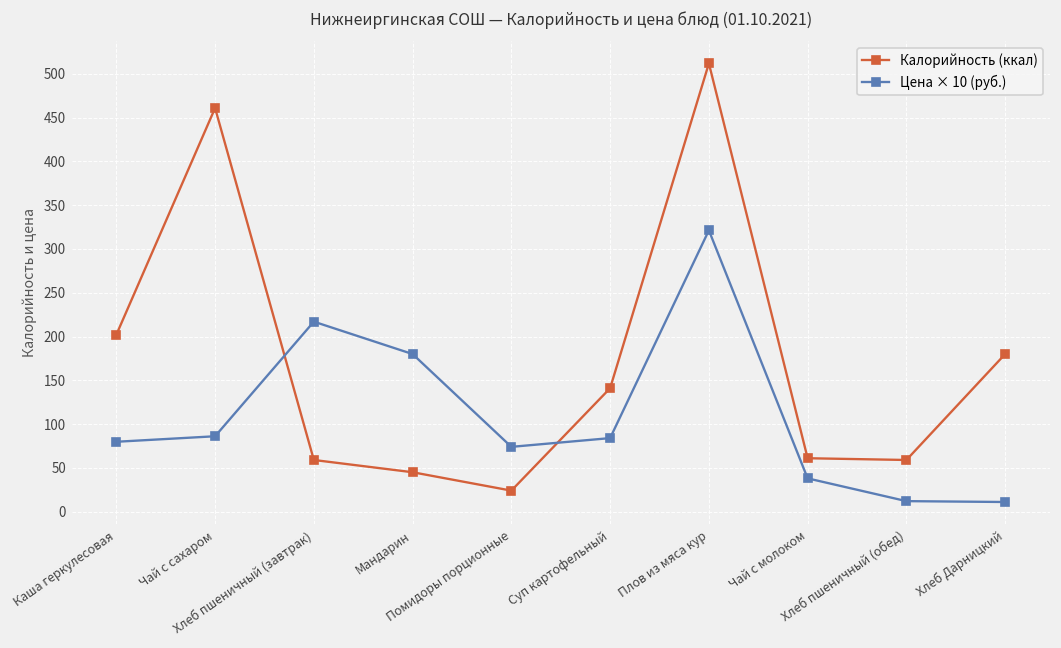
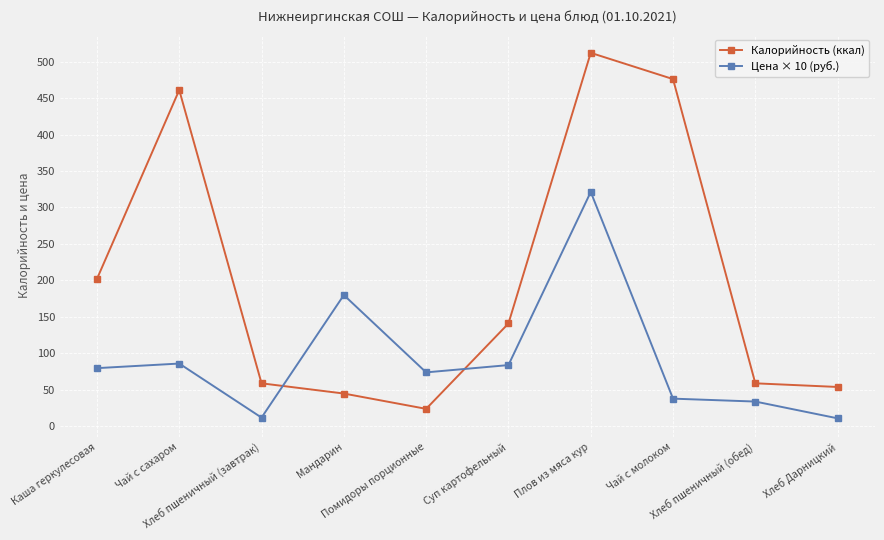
  {
    "Калорийность (ккал)": {
      "Каша геркулесовая": 200,
      "Чай с сахаром": 460,
      "Хлеб пшеничный (завтрак)": 60,
      "Мандарин": 50,
      "Помидоры порционные": 20,
      "Суп картофельный": 140,
      "Плов из мяса кур": 510,
-     "Чай с молоком": 60,
+     "Чай с молоком": 480,
      "Хлеб пшеничный (обед)": 60,
-     "Хлеб Дарницкий": 180
+     "Хлеб Дарницкий": 50
    },
    "Цена × 10 (руб.)": {
      "Каша геркулесовая": 80,
      "Чай с сахаром": 90,
-     "Хлеб пшеничный (завтрак)": 220,
+     "Хлеб пшеничный (завтрак)": 10,
      "Мандарин": 180,
      "Помидоры порционные": 70,
      "Суп картофельный": 80,
      "Плов из мяса кур": 320,
      "Чай с молоком": 40,
-     "Хлеб пшеничный (обед)": 10,
+     "Хлеб пшеничный (обед)": 30,
      "Хлеб Дарницкий": 10
    }
  }
